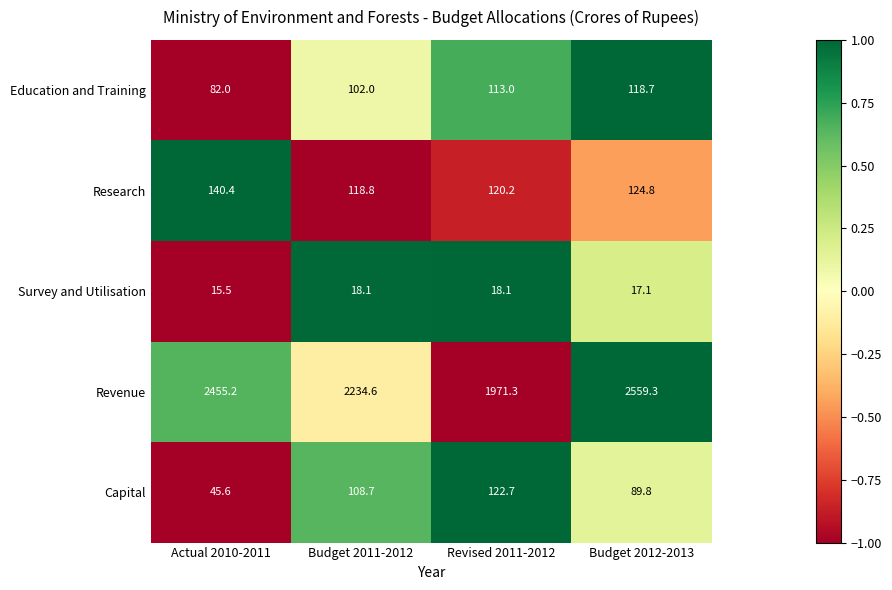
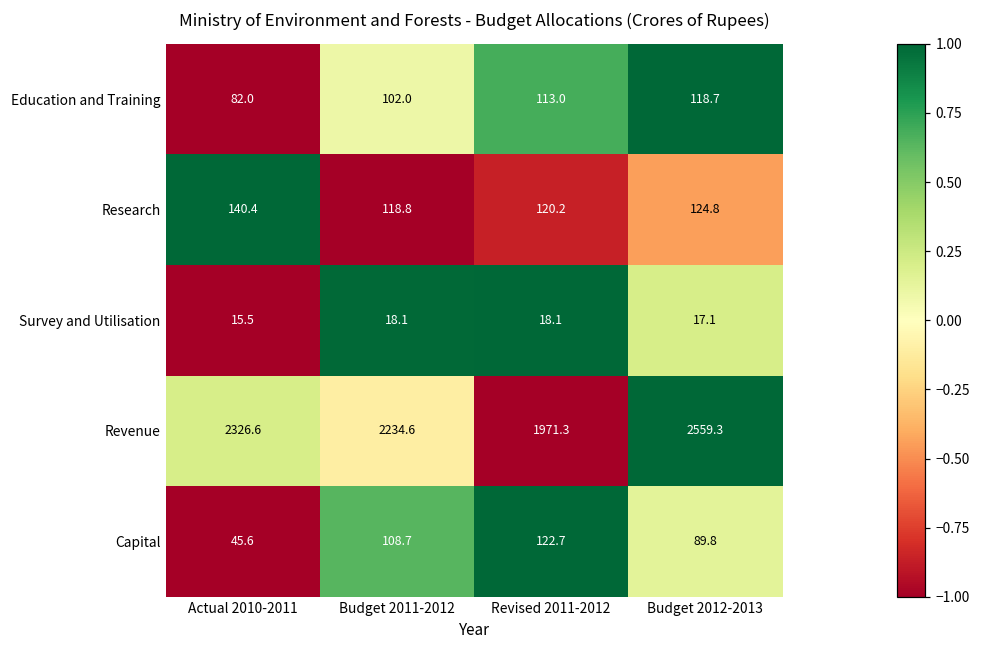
  {
    "Education and Training": {
      "Actual 2010-2011": 82.0,
      "Budget 2011-2012": 102.0,
      "Revised 2011-2012": 113.0,
      "Budget 2012-2013": 118.7
    },
    "Research": {
      "Actual 2010-2011": 140.4,
      "Budget 2011-2012": 118.8,
      "Revised 2011-2012": 120.2,
      "Budget 2012-2013": 124.8
    },
    "Survey and Utilisation": {
      "Actual 2010-2011": 15.5,
      "Budget 2011-2012": 18.1,
      "Revised 2011-2012": 18.1,
      "Budget 2012-2013": 17.1
    },
    "Revenue": {
-     "Actual 2010-2011": 2455.2,
+     "Actual 2010-2011": 2326.6,
      "Budget 2011-2012": 2234.6,
      "Revised 2011-2012": 1971.3,
      "Budget 2012-2013": 2559.3
    },
    "Capital": {
      "Actual 2010-2011": 45.6,
      "Budget 2011-2012": 108.7,
      "Revised 2011-2012": 122.7,
      "Budget 2012-2013": 89.8
    }
  }
